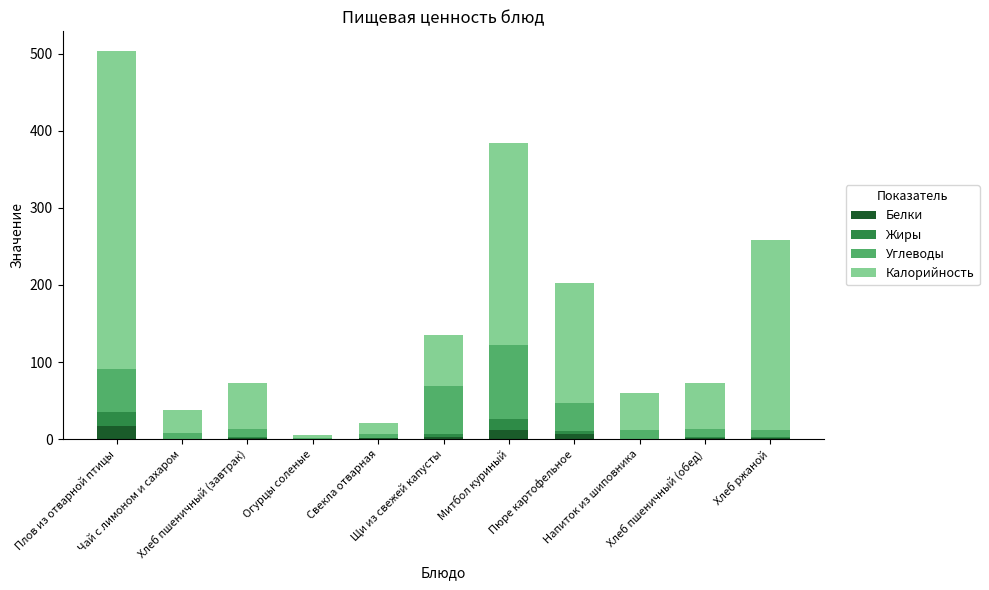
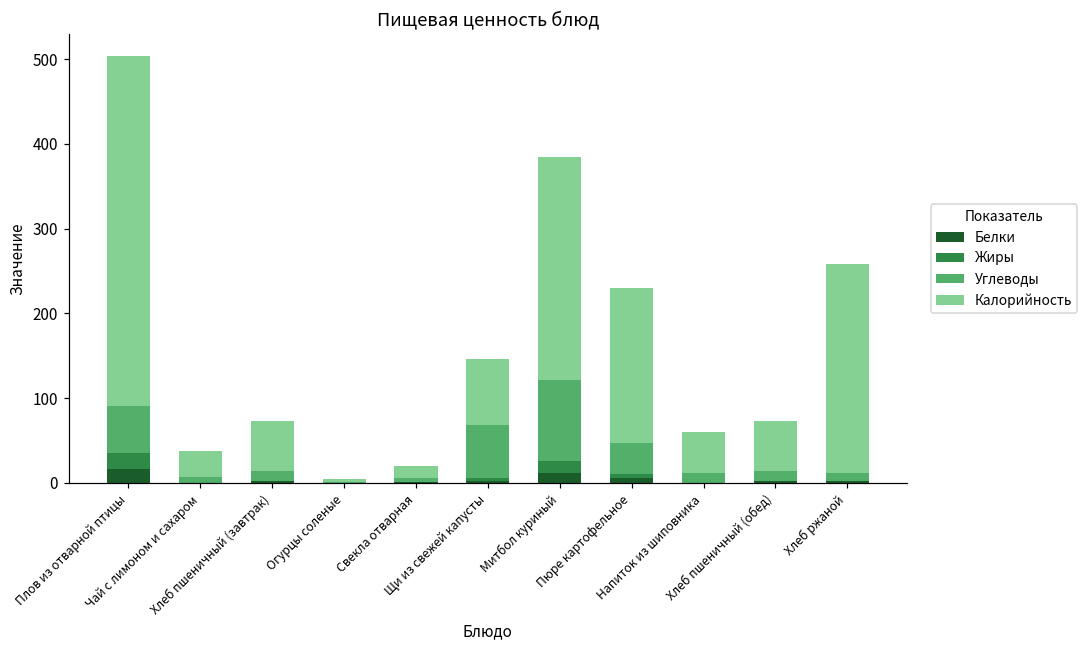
  {
    "Углеводы": {
      "Плов из отварной птицы": 60,
      "Чай с лимоном и сахаром": 10,
      "Хлеб пшеничный (завтрак)": 10,
      "Свекла отварная": 10,
      "Щи из свежей капусты": 60,
      "Митбол куриный": 100,
      "Пюре картофельное": 40,
      "Напиток из шиповника": 10,
      "Хлеб пшеничный (обед)": 10,
      "Хлеб ржаной": 10
    },
    "Калорийность": {
      "Плов из отварной птицы": 410,
      "Чай с лимоном и сахаром": 30,
      "Хлеб пшеничный (завтрак)": 60,
      "Огурцы соленые": 0,
      "Свекла отварная": 10,
-     "Щи из свежей капусты": 70,
+     "Щи из свежей капусты": 80,
      "Митбол куриный": 260,
-     "Пюре картофельное": 160,
+     "Пюре картофельное": 180,
      "Напиток из шиповника": 50,
      "Хлеб пшеничный (обед)": 60,
      "Хлеб ржаной": 250
    }
  }
